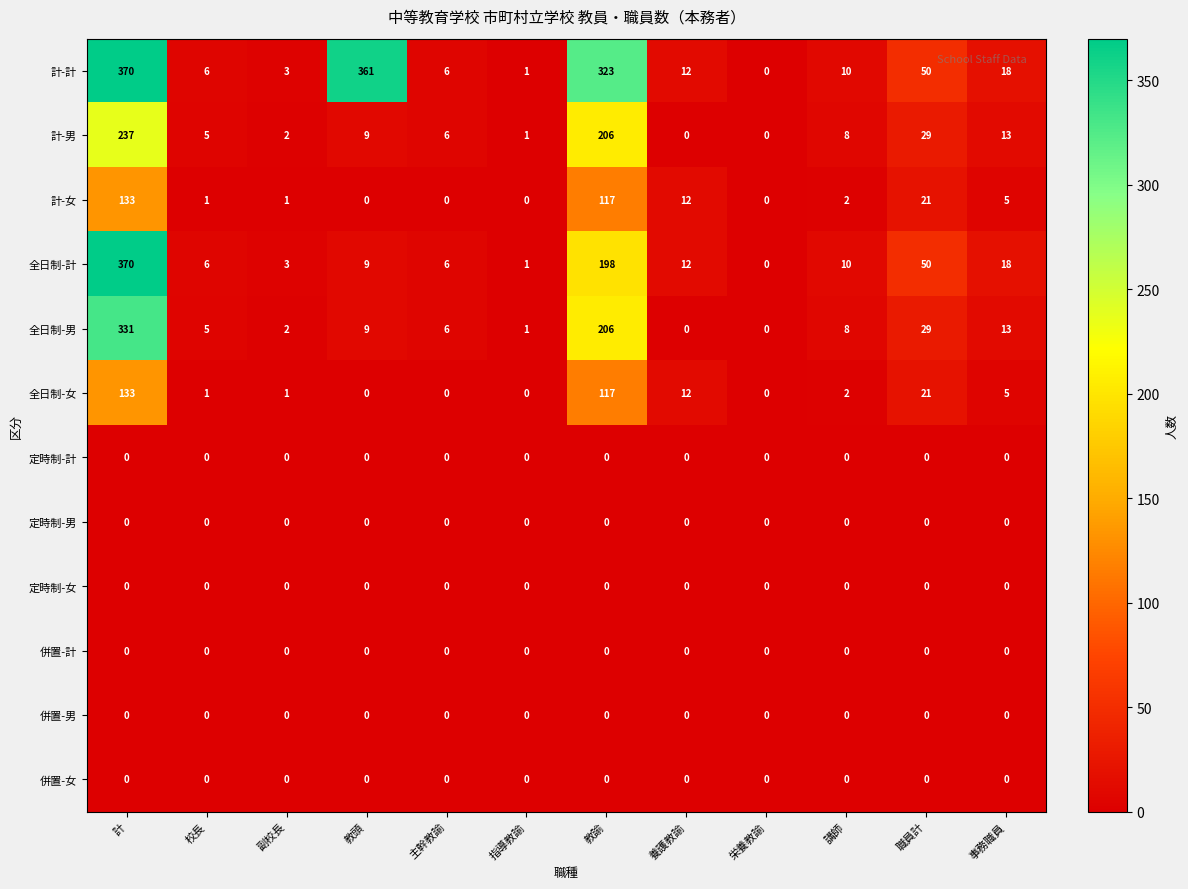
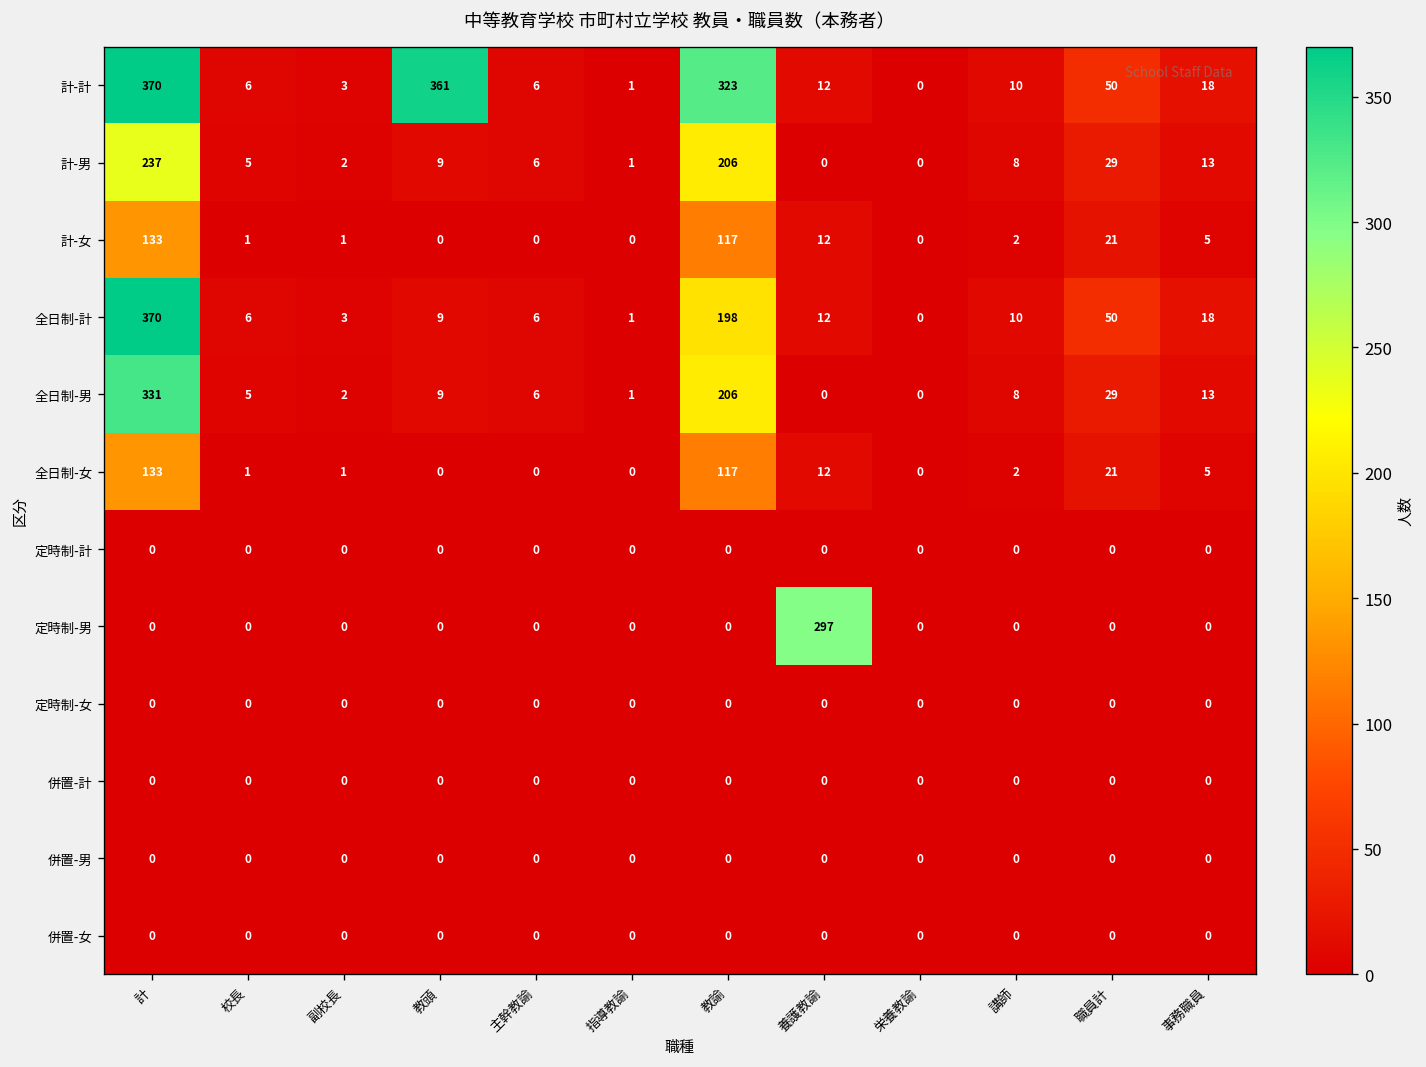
  {
    "計-計": {
      "計": 370,
      "校長": 6,
      "副校長": 3,
      "教頭": 361,
      "主幹教諭": 6,
      "指導教諭": 1,
      "教諭": 323,
      "養護教諭": 12,
      "栄養教諭": 0,
      "講師": 10,
      "職員計": 50
    },
    "計-男": {
      "計": 237,
      "校長": 5,
      "副校長": 2,
      "教頭": 9,
      "主幹教諭": 6,
      "指導教諭": 1,
      "教諭": 206,
      "養護教諭": 0,
      "栄養教諭": 0,
      "講師": 8,
      "職員計": 29,
      "事務職員": 13
    },
    "計-女": {
      "計": 133,
      "校長": 1,
      "副校長": 1,
      "教頭": 0,
      "主幹教諭": 0,
      "指導教諭": 0,
      "教諭": 117,
      "養護教諭": 12,
      "栄養教諭": 0,
      "講師": 2,
      "職員計": 21,
      "事務職員": 5
    },
    "全日制-計": {
      "計": 370,
      "校長": 6,
      "副校長": 3,
      "教頭": 9,
      "主幹教諭": 6,
      "指導教諭": 1,
      "教諭": 198,
      "養護教諭": 12,
      "栄養教諭": 0,
      "講師": 10,
      "職員計": 50,
      "事務職員": 18
    },
    "全日制-男": {
      "計": 331,
      "校長": 5,
      "副校長": 2,
      "教頭": 9,
      "主幹教諭": 6,
      "指導教諭": 1,
      "教諭": 206,
      "養護教諭": 0,
      "栄養教諭": 0,
      "講師": 8,
      "職員計": 29,
      "事務職員": 13
    },
    "全日制-女": {
      "計": 133,
      "校長": 1,
      "副校長": 1,
      "教頭": 0,
      "主幹教諭": 0,
      "指導教諭": 0,
      "教諭": 117,
      "養護教諭": 12,
      "栄養教諭": 0,
      "講師": 2,
      "職員計": 21,
      "事務職員": 5
    },
    "定時制-計": {
      "計": 0,
      "校長": 0,
      "副校長": 0,
      "教頭": 0,
      "主幹教諭": 0,
      "指導教諭": 0,
      "教諭": 0,
      "養護教諭": 0,
      "栄養教諭": 0,
      "講師": 0,
      "職員計": 0,
      "事務職員": 0
    },
    "定時制-男": {
      "計": 0,
      "校長": 0,
      "副校長": 0,
      "教頭": 0,
      "主幹教諭": 0,
      "指導教諭": 0,
      "教諭": 0,
-     "養護教諭": 0,
+     "養護教諭": 297,
      "栄養教諭": 0,
      "講師": 0,
      "職員計": 0,
      "事務職員": 0
    },
    "定時制-女": {
      "計": 0,
      "校長": 0,
      "副校長": 0,
      "教頭": 0,
      "主幹教諭": 0,
      "指導教諭": 0,
      "教諭": 0,
      "養護教諭": 0,
      "栄養教諭": 0,
      "講師": 0,
      "職員計": 0,
      "事務職員": 0
    },
    "併置-計": {
      "計": 0,
      "校長": 0,
      "副校長": 0,
      "教頭": 0,
      "主幹教諭": 0,
      "指導教諭": 0,
      "教諭": 0,
      "養護教諭": 0,
      "栄養教諭": 0,
      "講師": 0,
      "職員計": 0,
      "事務職員": 0
    },
    "併置-男": {
      "計": 0,
      "校長": 0,
      "副校長": 0,
      "教頭": 0,
      "主幹教諭": 0,
      "指導教諭": 0,
      "教諭": 0,
      "養護教諭": 0,
      "栄養教諭": 0,
      "講師": 0,
      "職員計": 0,
      "事務職員": 0
    },
    "併置-女": {
      "計": 0,
      "校長": 0,
      "副校長": 0,
      "教頭": 0,
      "主幹教諭": 0,
      "指導教諭": 0,
      "教諭": 0,
      "養護教諭": 0,
      "栄養教諭": 0,
      "講師": 0,
      "職員計": 0,
      "事務職員": 0
    }
  }
